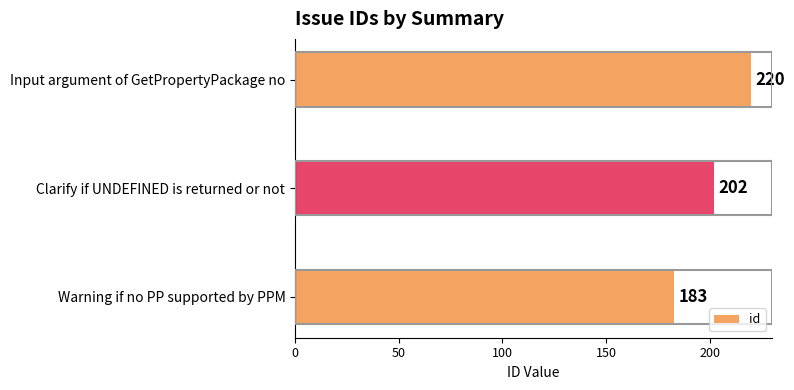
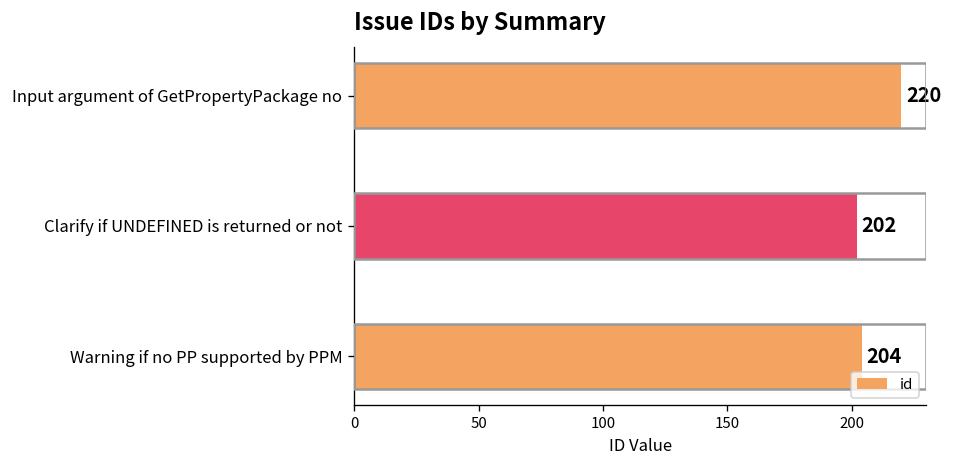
  {
    "Input argument of GetPropertyPackage no": 220,
    "Clarify if UNDEFINED is returned or not": 202,
-   "Warning if no PP supported by PPM": 183
+   "Warning if no PP supported by PPM": 204
  }
